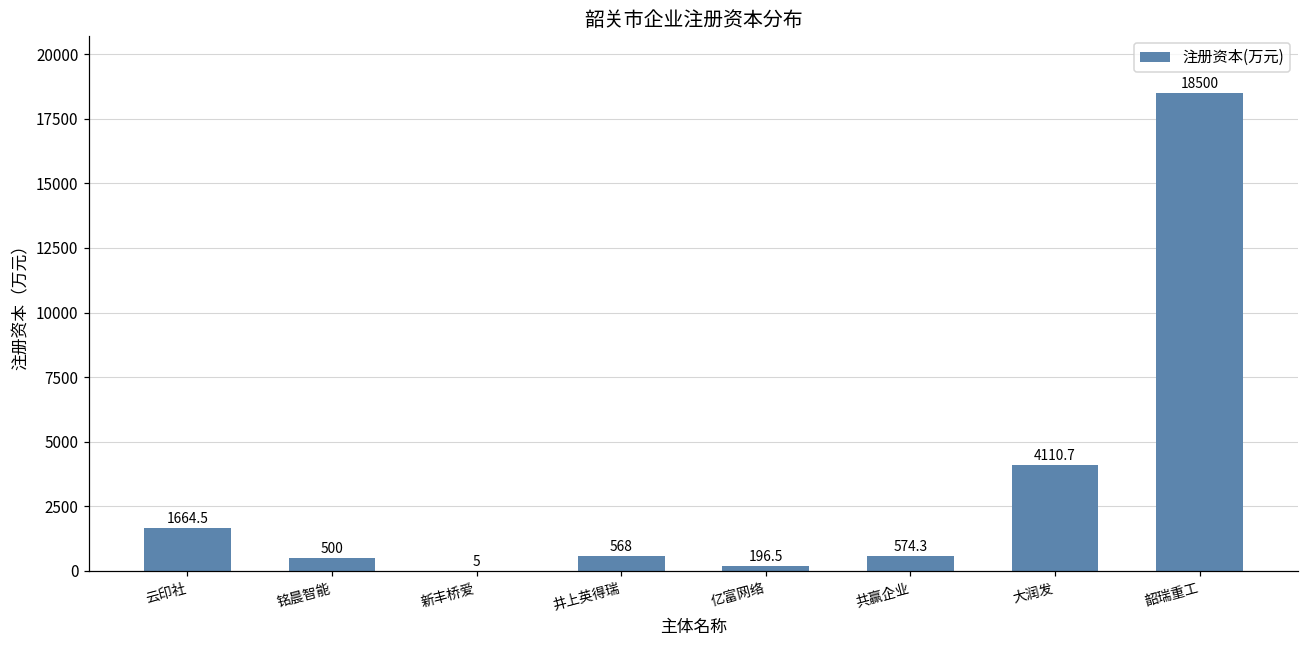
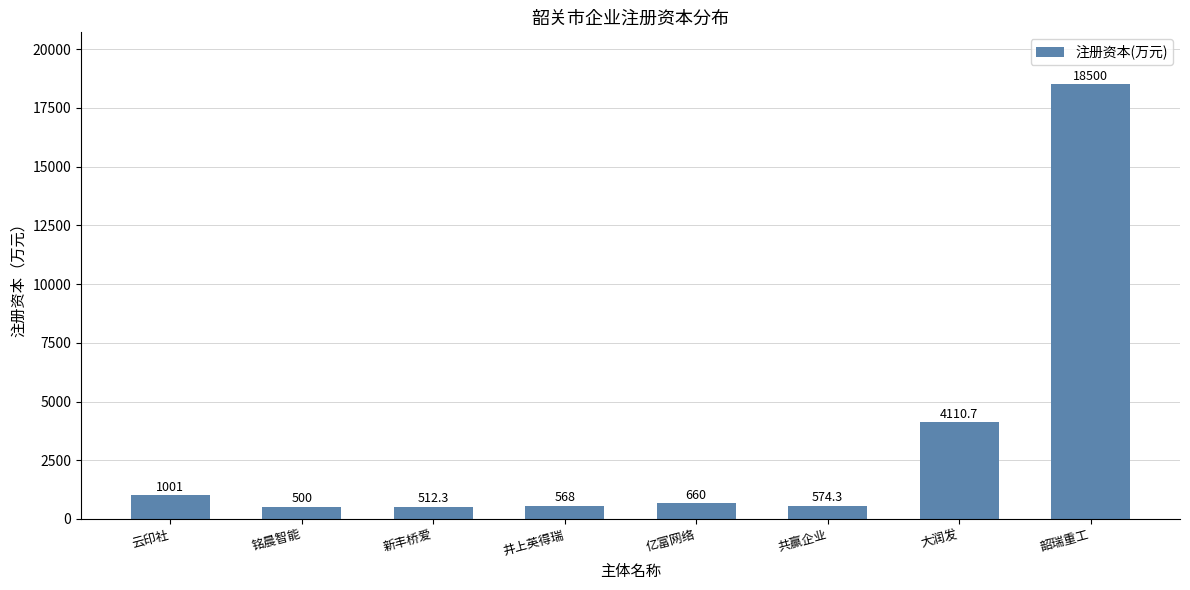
  {
-   "云印社": 1664.5,
+   "云印社": 1001,
    "铭晨智能": 500,
-   "新丰桥爱": 5,
+   "新丰桥爱": 512.3,
    "井上英得瑞": 568,
-   "亿富网络": 196.5,
+   "亿富网络": 660,
    "共赢企业": 574.3,
    "大润发": 4110.7,
    "韶瑞重工": 18500
  }
